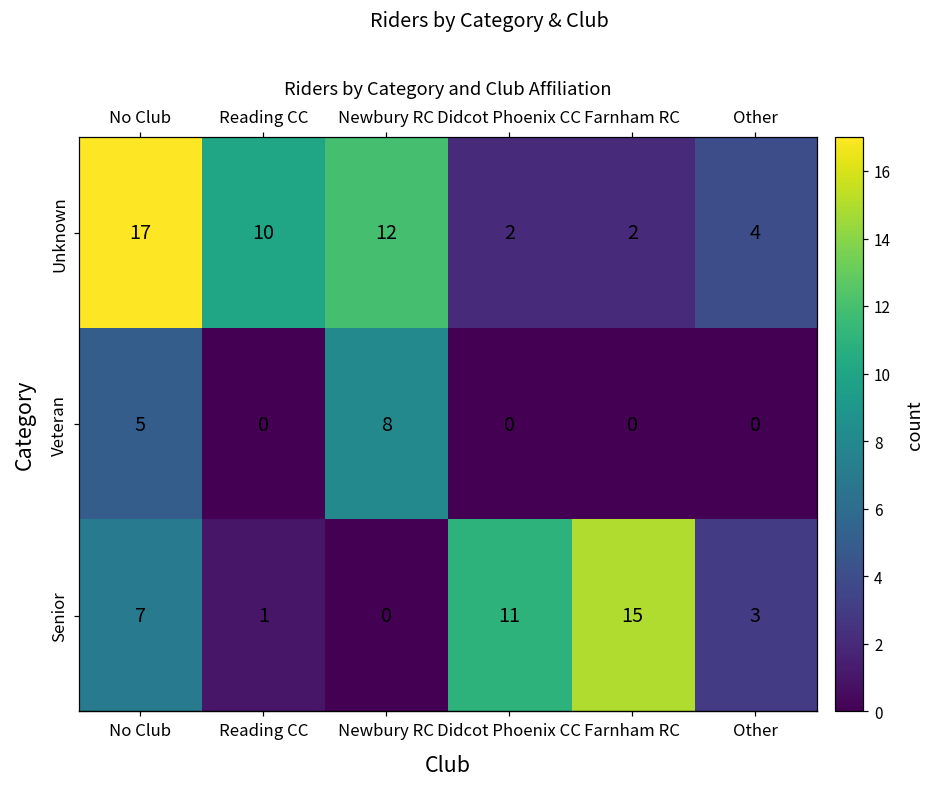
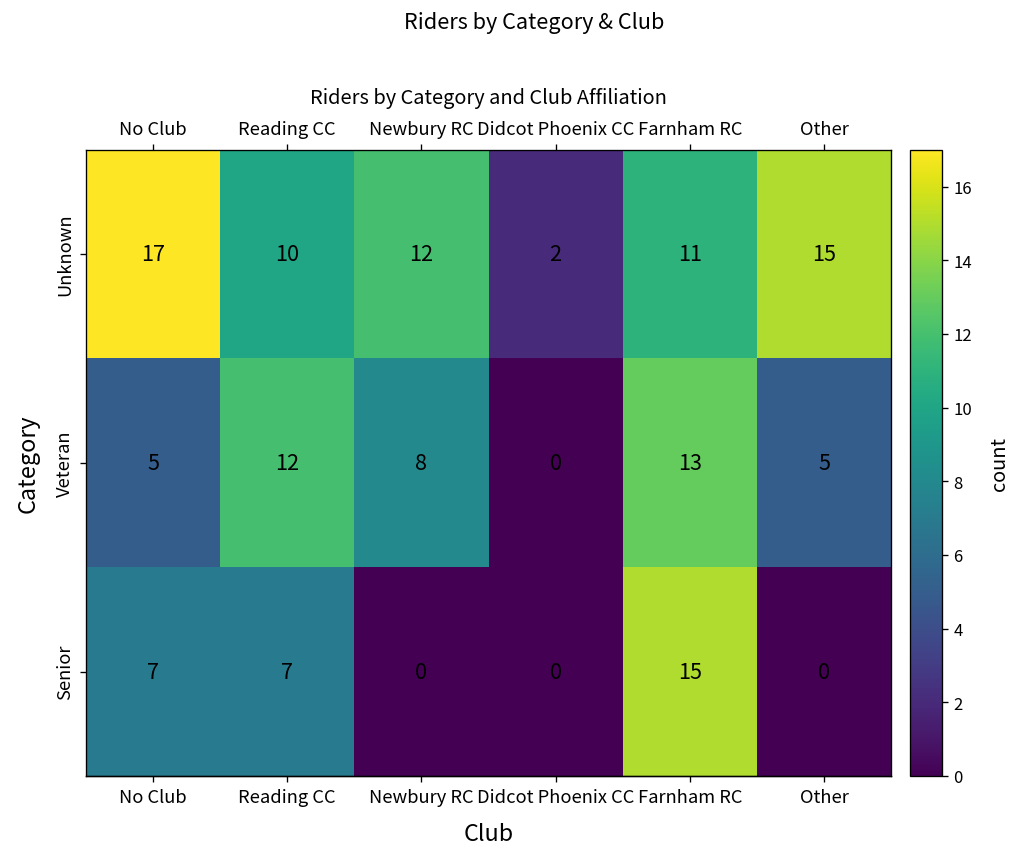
  {
    "Unknown": {
      "No Club": 17,
      "Reading CC": 10,
      "Newbury RC": 12,
      "Didcot Phoenix CC": 2,
-     "Farnham RC": 2,
-     "Other": 4
+     "Farnham RC": 11,
+     "Other": 15
    },
    "Veteran": {
      "No Club": 5,
-     "Reading CC": 0,
+     "Reading CC": 12,
      "Newbury RC": 8,
      "Didcot Phoenix CC": 0,
-     "Farnham RC": 0,
-     "Other": 0
+     "Farnham RC": 13,
+     "Other": 5
    },
    "Senior": {
      "No Club": 7,
-     "Reading CC": 1,
+     "Reading CC": 7,
      "Newbury RC": 0,
-     "Didcot Phoenix CC": 11,
+     "Didcot Phoenix CC": 0,
      "Farnham RC": 15,
-     "Other": 3
+     "Other": 0
    }
  }
